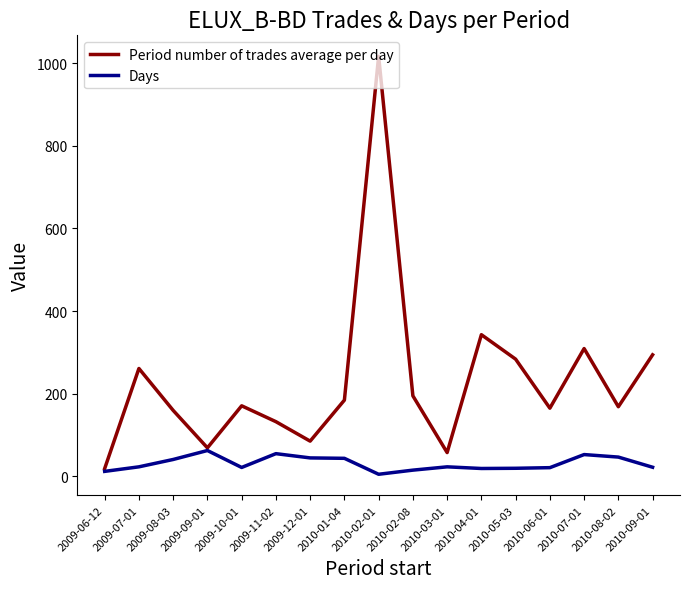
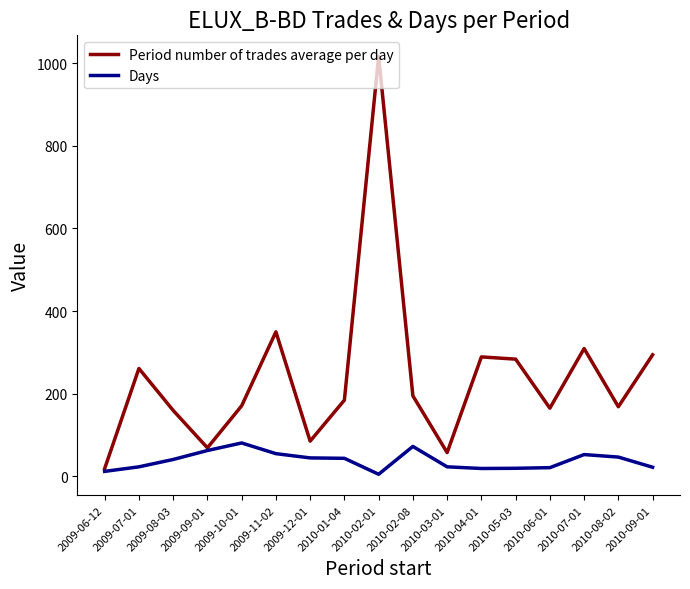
  {
    "Period number of trades average per day": {
      "2009-06-12": 20,
      "2009-07-01": 260,
      "2009-08-03": 160,
      "2009-09-01": 70,
      "2009-10-01": 170,
-     "2009-11-02": 130,
+     "2009-11-02": 350,
      "2009-12-01": 90,
      "2010-01-04": 180,
      "2010-02-08": 190,
      "2010-03-01": 60,
-     "2010-04-01": 340,
+     "2010-04-01": 290,
      "2010-05-03": 280,
      "2010-06-01": 170,
      "2010-07-01": 310,
      "2010-08-02": 170,
      "2010-09-01": 290
    },
    "Days": {
      "2009-06-12": 10,
      "2009-07-01": 20,
      "2009-08-03": 40,
      "2009-09-01": 60,
-     "2009-10-01": 20,
+     "2009-10-01": 80,
      "2009-11-02": 50,
      "2009-12-01": 40,
      "2010-01-04": 40,
      "2010-02-01": 10,
-     "2010-02-08": 20,
+     "2010-02-08": 70,
      "2010-03-01": 20,
      "2010-04-01": 20,
      "2010-05-03": 20,
      "2010-06-01": 20,
      "2010-07-01": 50,
      "2010-08-02": 50,
      "2010-09-01": 20
    }
  }
